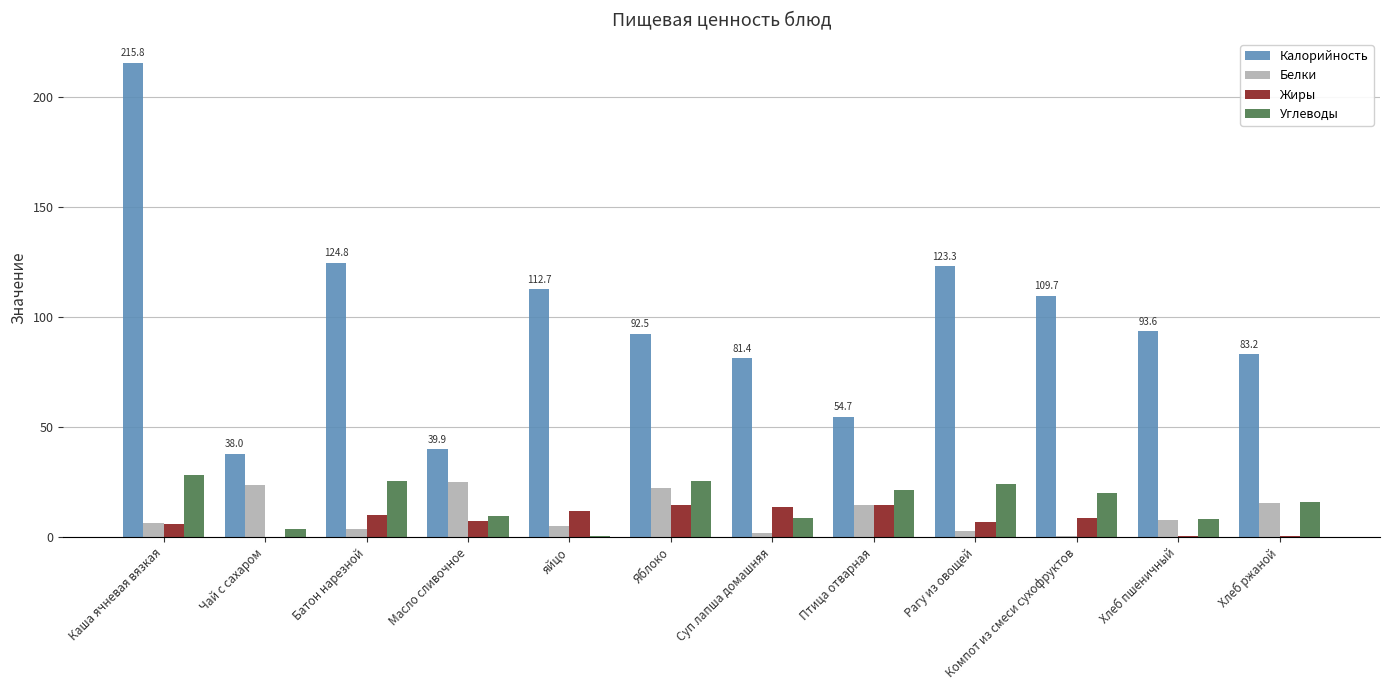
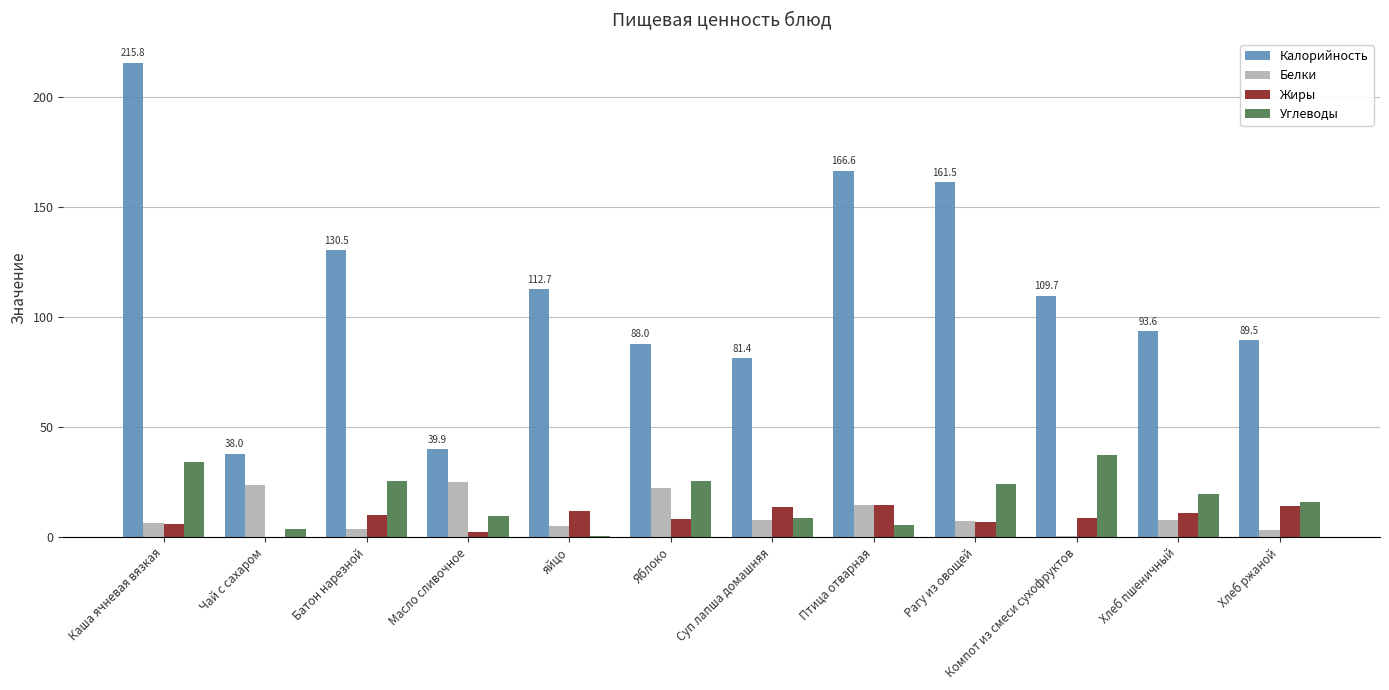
  {
    "Калорийность": {
      "Каша ячневая вязкая": 215.8,
      "Чай с сахаром": 38.0,
-     "Батон нарезной": 124.8,
+     "Батон нарезной": 130.5,
      "Масло сливочное": 39.9,
      "яйцо": 112.7,
-     "Яблоко": 92.5,
+     "Яблоко": 88.0,
      "Суп лапша домашняя": 81.4,
-     "Птица отварная": 54.7,
-     "Рагу из овощей": 123.3,
+     "Птица отварная": 166.6,
+     "Рагу из овощей": 161.5,
      "Компот из смеси сухофруктов": 109.7,
      "Хлеб пшеничный": 93.6,
-     "Хлеб ржаной": 83.2
+     "Хлеб ржаной": 89.5
    },
    "Белки": {
      "Каша ячневая вязкая": 6,
      "Чай с сахаром": 24,
      "Батон нарезной": 4,
      "Масло сливочное": 25,
      "яйцо": 5,
      "Яблоко": 22,
-     "Суп лапша домашняя": 2,
+     "Суп лапша домашняя": 8,
      "Птица отварная": 15,
-     "Рагу из овощей": 3,
+     "Рагу из овощей": 7,
      "Хлеб пшеничный": 8,
-     "Хлеб ржаной": 16
+     "Хлеб ржаной": 3
    },
    "Жиры": {
      "Каша ячневая вязкая": 6,
      "Батон нарезной": 10,
-     "Масло сливочное": 7,
+     "Масло сливочное": 2,
      "яйцо": 12,
-     "Яблоко": 14,
+     "Яблоко": 8,
      "Суп лапша домашняя": 14,
      "Птица отварная": 15,
      "Рагу из овощей": 7,
      "Компот из смеси сухофруктов": 9,
-     "Хлеб пшеничный": 0,
-     "Хлеб ржаной": 1
+     "Хлеб пшеничный": 11,
+     "Хлеб ржаной": 14
    },
    "Углеводы": {
-     "Каша ячневая вязкая": 28,
+     "Каша ячневая вязкая": 34,
      "Чай с сахаром": 4,
      "Батон нарезной": 26,
      "Масло сливочное": 10,
      "Яблоко": 25,
      "Суп лапша домашняя": 9,
-     "Птица отварная": 21,
+     "Птица отварная": 5,
      "Рагу из овощей": 24,
-     "Компот из смеси сухофруктов": 20,
-     "Хлеб пшеничный": 8,
+     "Компот из смеси сухофруктов": 37,
+     "Хлеб пшеничный": 20,
      "Хлеб ржаной": 16
    }
  }
